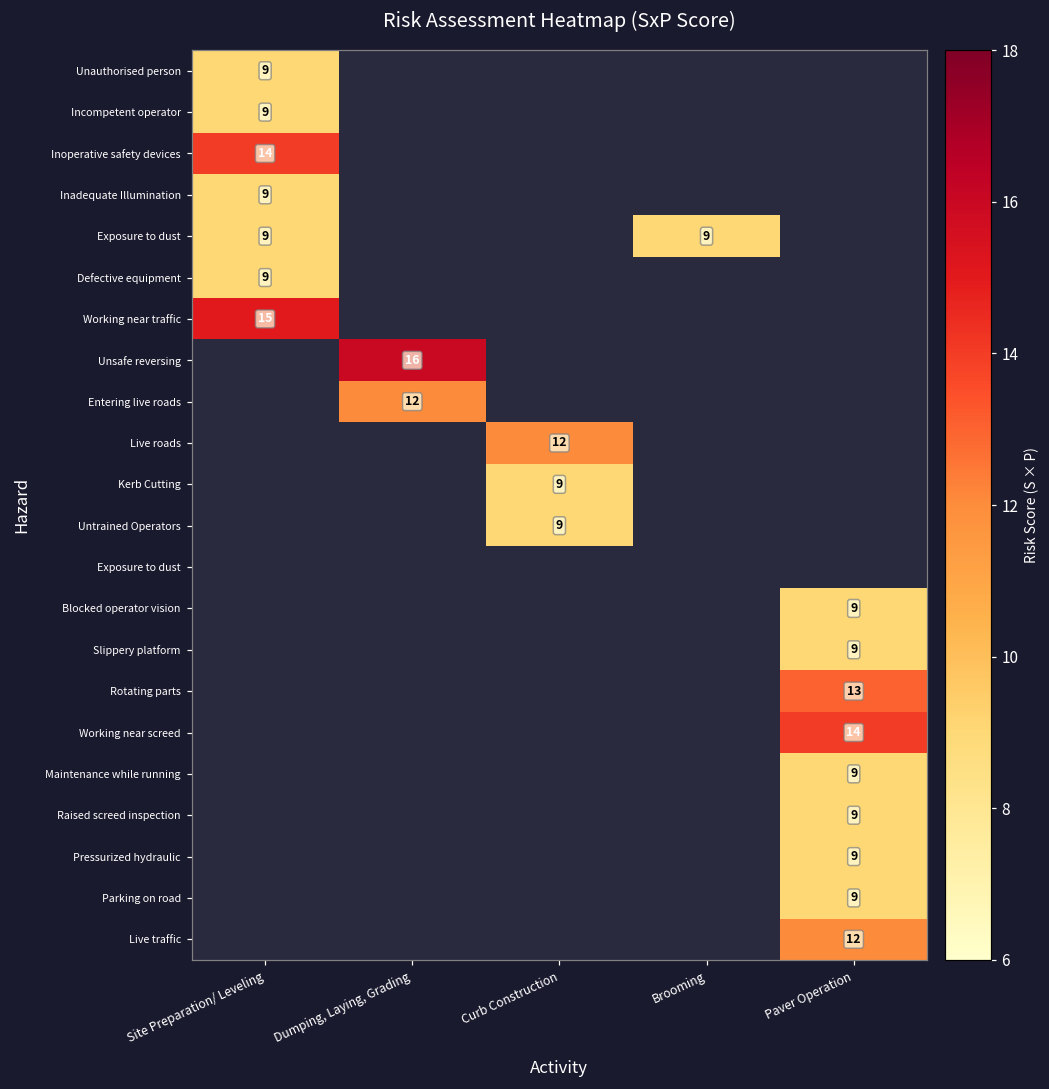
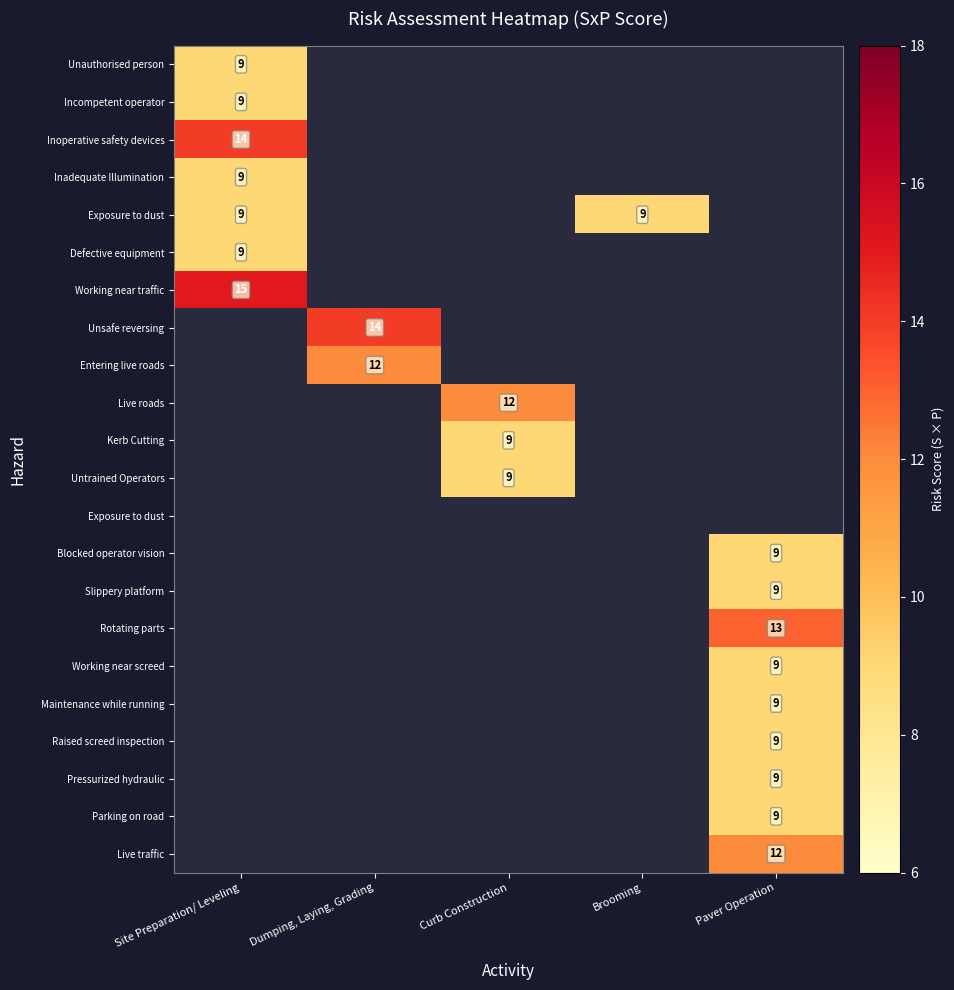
  {
    "Unsafe reversing": {
-     "Dumping, Laying, Grading": 16
+     "Dumping, Laying, Grading": 14
    },
    "Working near screed": {
-     "Paver Operation": 14
+     "Paver Operation": 9
    }
  }
